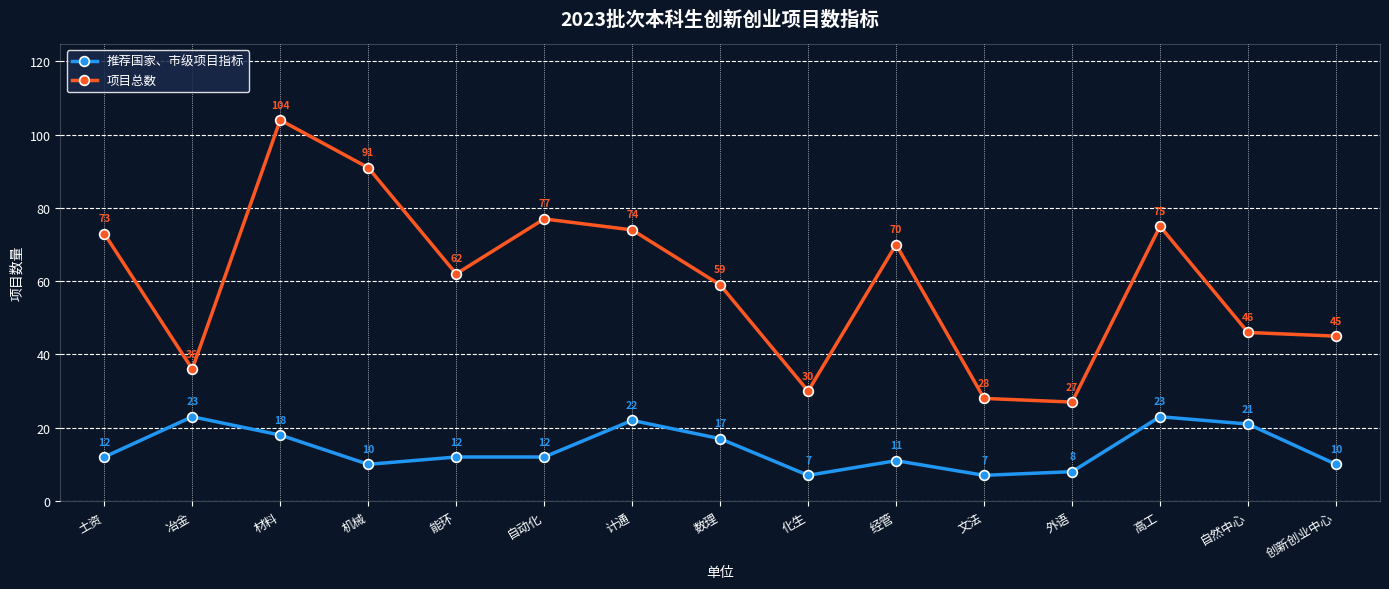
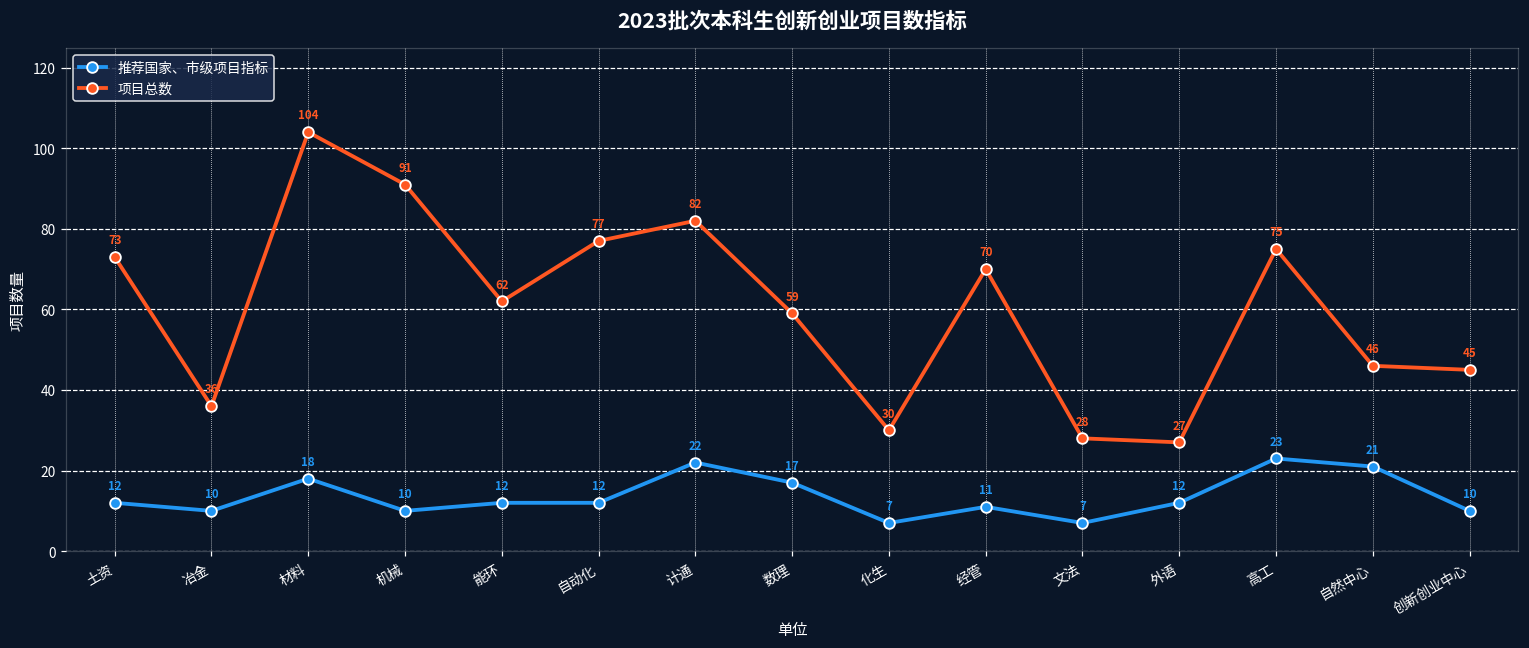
  {
    "推荐国家、市级项目指标": {
      "土资": 12,
-     "冶金": 23,
+     "冶金": 10,
      "材料": 18,
      "机械": 10,
      "能环": 12,
      "自动化": 12,
      "计通": 22,
      "数理": 17,
      "化生": 7,
      "经管": 11,
      "文法": 7,
-     "外语": 8,
+     "外语": 12,
      "高工": 23,
      "自然中心": 21,
      "创新创业中心": 10
    },
    "项目总数": {
      "土资": 73,
      "冶金": 36,
      "材料": 104,
      "机械": 91,
      "能环": 62,
      "自动化": 77,
-     "计通": 74,
+     "计通": 82,
      "数理": 59,
      "化生": 30,
      "经管": 70,
      "文法": 28,
      "外语": 27,
      "高工": 75,
      "自然中心": 46,
      "创新创业中心": 45
    }
  }
